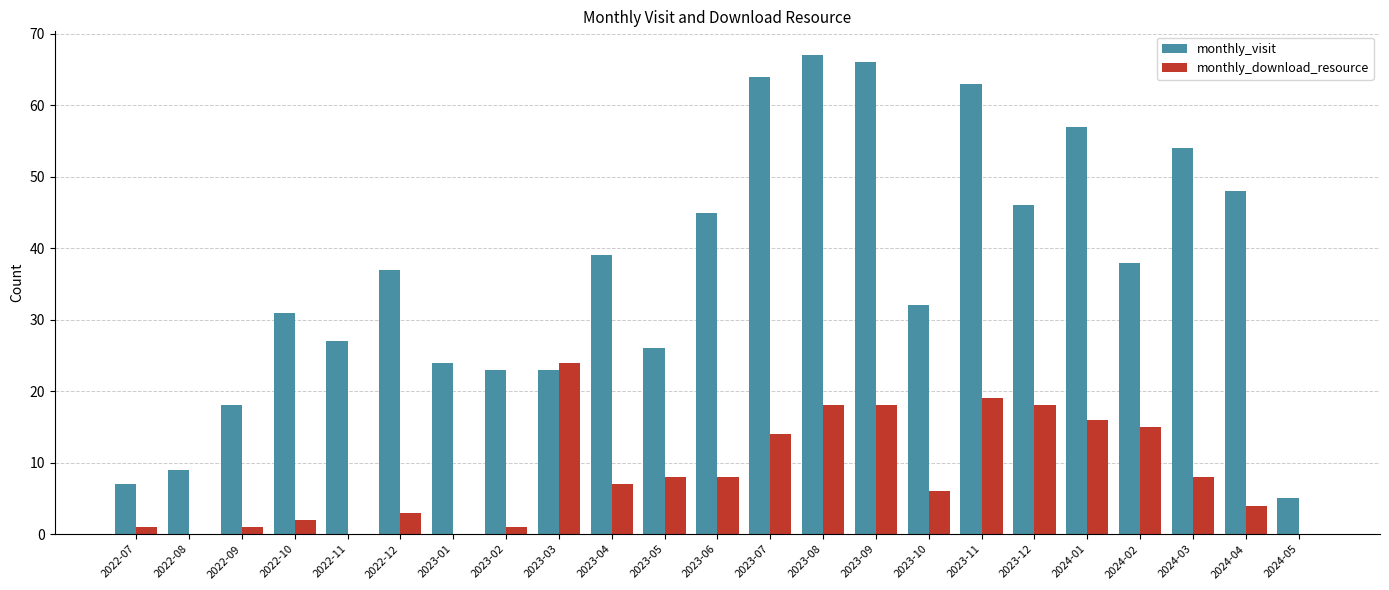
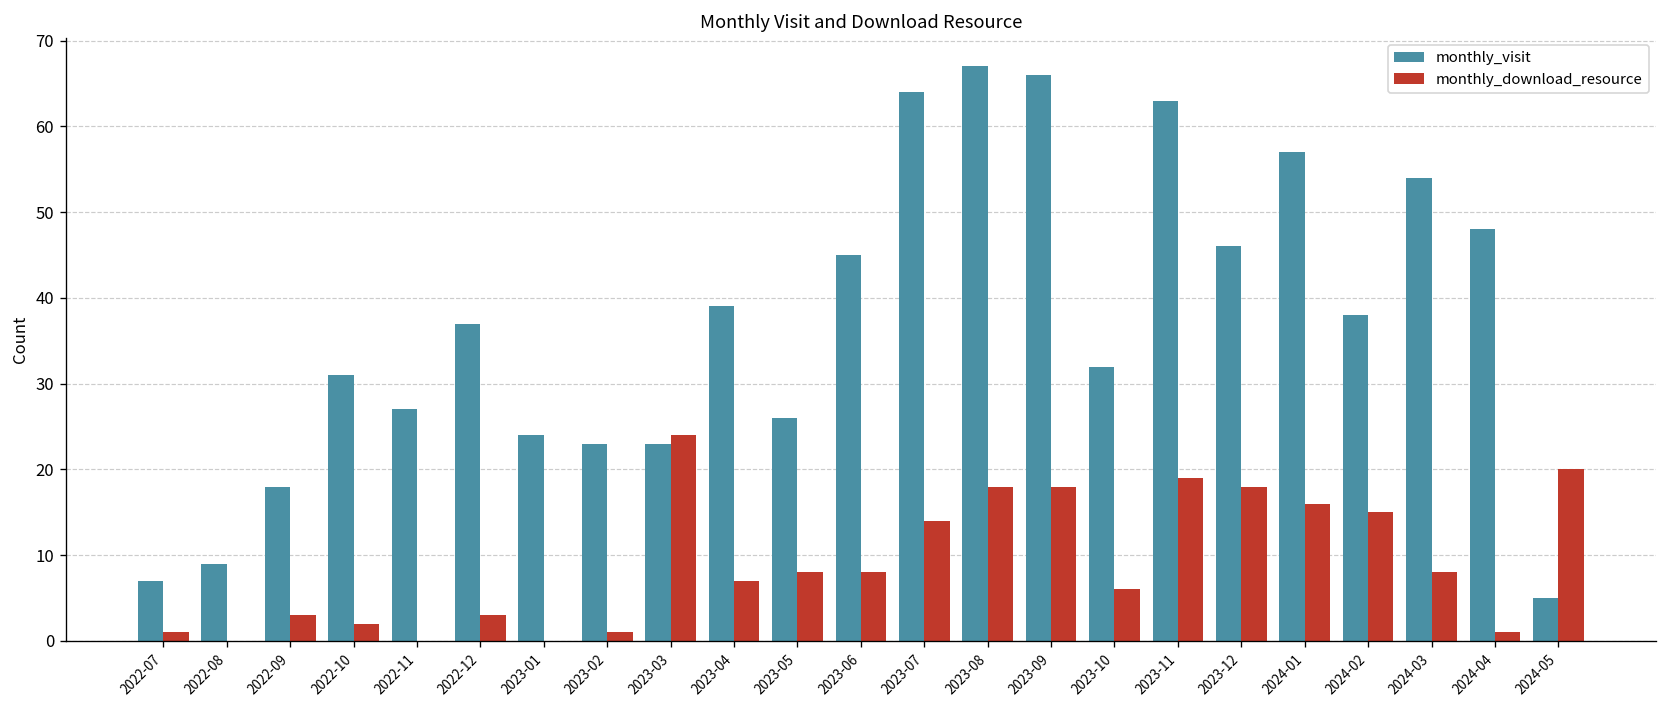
  {
    "monthly_visit": {
      "2022-07": 7,
      "2022-08": 9,
      "2022-09": 18,
      "2022-10": 31,
      "2022-11": 27,
      "2022-12": 37,
      "2023-01": 24,
      "2023-02": 23,
      "2023-03": 23,
      "2023-04": 39,
      "2023-05": 26,
      "2023-06": 45,
      "2023-07": 64,
      "2023-08": 67,
      "2023-09": 66,
      "2023-10": 32,
      "2023-11": 63,
      "2023-12": 46,
      "2024-01": 57,
      "2024-02": 38,
      "2024-03": 54,
      "2024-04": 48,
      "2024-05": 5
    },
    "monthly_download_resource": {
      "2022-07": 1,
      "2022-08": 0,
-     "2022-09": 1,
+     "2022-09": 3,
      "2022-10": 2,
      "2022-11": 0,
      "2022-12": 3,
      "2023-01": 0,
      "2023-02": 1,
      "2023-03": 24,
      "2023-04": 7,
      "2023-05": 8,
      "2023-06": 8,
      "2023-07": 14,
      "2023-08": 18,
      "2023-09": 18,
      "2023-10": 6,
      "2023-11": 19,
      "2023-12": 18,
      "2024-01": 16,
      "2024-02": 15,
      "2024-03": 8,
-     "2024-04": 4,
-     "2024-05": 0
+     "2024-04": 1,
+     "2024-05": 20
    }
  }
